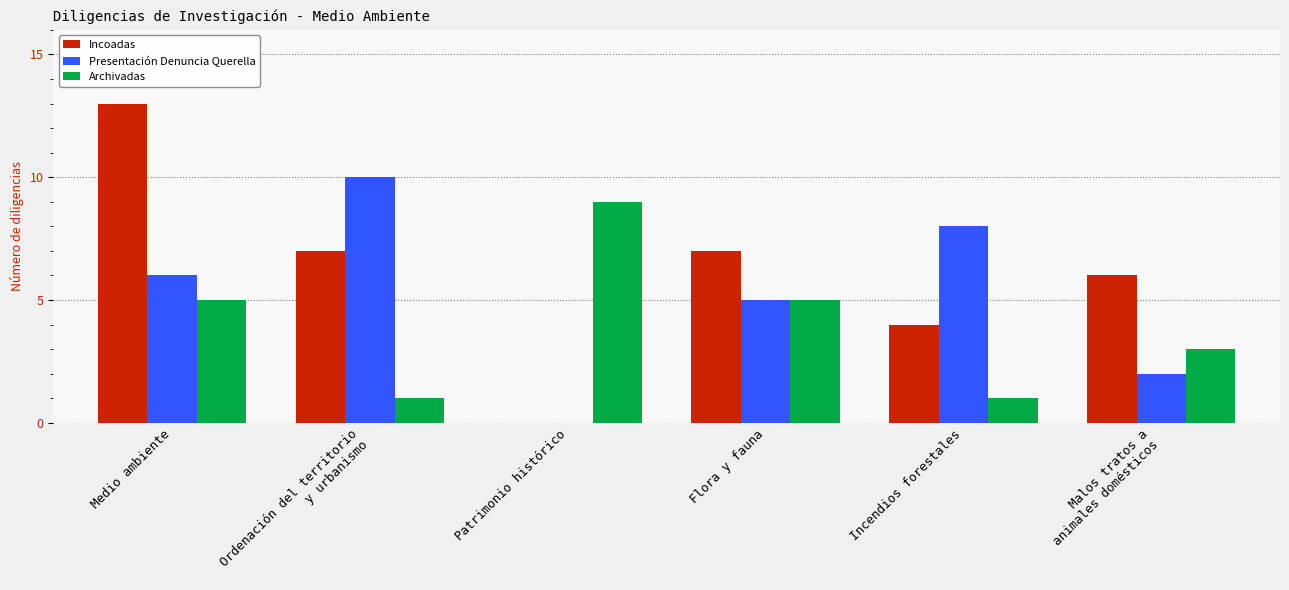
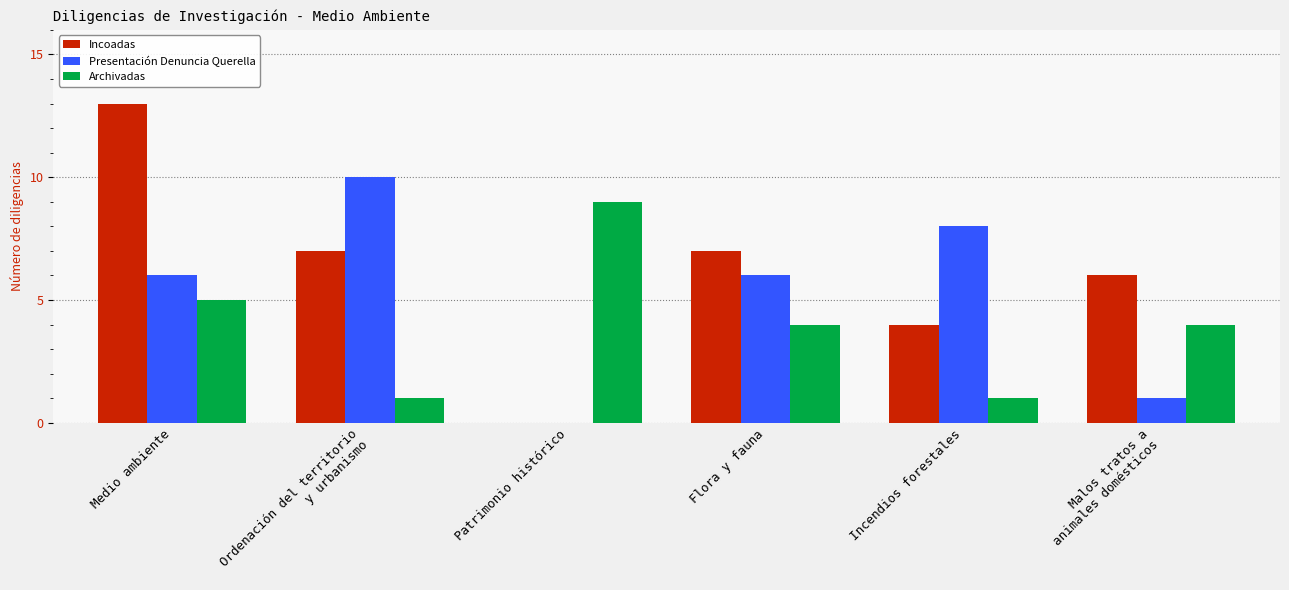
  {
    "Incoadas": {
      "Medio ambiente": 13,
      "Ordenación del territorio y urbanismo": 7,
      "Patrimonio histórico": 0,
      "Flora y fauna": 7,
      "Incendios forestales": 4,
      "Malos tratos a animales domésticos": 6
    },
    "Presentación Denuncia Querella": {
      "Medio ambiente": 6,
      "Ordenación del territorio y urbanismo": 10,
      "Patrimonio histórico": 0,
-     "Flora y fauna": 5,
+     "Flora y fauna": 6,
      "Incendios forestales": 8,
-     "Malos tratos a animales domésticos": 2
+     "Malos tratos a animales domésticos": 1
    },
    "Archivadas": {
      "Medio ambiente": 5,
      "Ordenación del territorio y urbanismo": 1,
      "Patrimonio histórico": 9,
-     "Flora y fauna": 5,
+     "Flora y fauna": 4,
      "Incendios forestales": 1,
-     "Malos tratos a animales domésticos": 3
+     "Malos tratos a animales domésticos": 4
    }
  }
